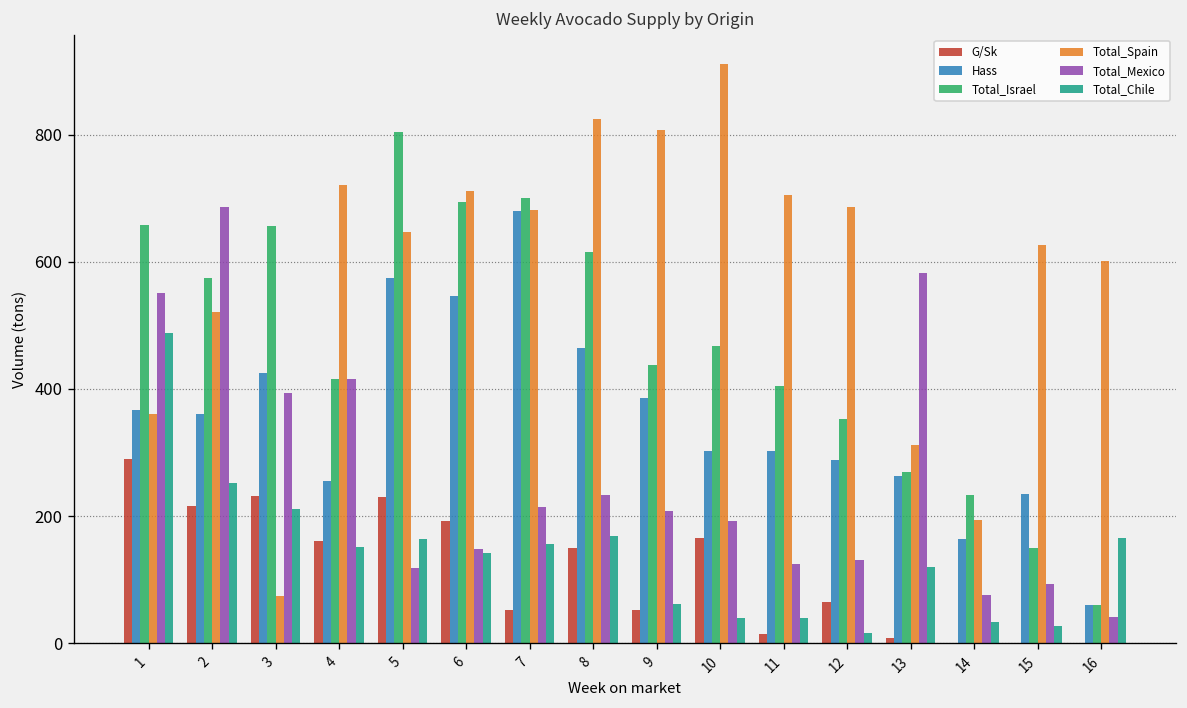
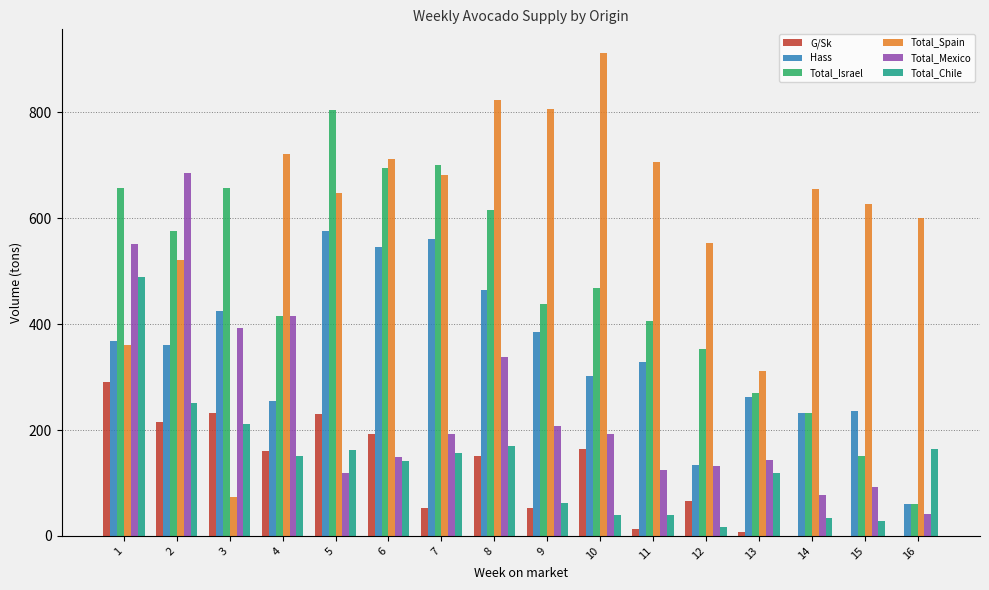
  {
    "G/Sk": {
      "1": 290,
      "2": 220,
      "3": 230,
      "4": 160,
      "5": 230,
      "6": 190,
      "7": 50,
      "8": 150,
      "9": 50,
      "10": 170,
      "11": 10,
      "12": 70,
      "13": 10,
      "14": 0,
      "15": 0,
      "16": 0
    },
    "Hass": {
      "1": 370,
      "2": 360,
      "3": 430,
      "4": 260,
      "5": 580,
      "6": 550,
-     "7": 680,
+     "7": 560,
      "8": 470,
      "9": 390,
      "10": 300,
-     "11": 300,
-     "12": 290,
+     "11": 330,
+     "12": 130,
      "13": 260,
-     "14": 160,
+     "14": 230,
      "15": 240,
      "16": 60
    },
    "Total_Spain": {
      "1": 360,
      "2": 520,
      "3": 70,
      "4": 720,
      "5": 650,
      "6": 710,
      "7": 680,
      "8": 820,
      "9": 810,
      "10": 910,
      "11": 710,
-     "12": 690,
+     "12": 550,
      "13": 310,
-     "14": 190,
+     "14": 660,
      "15": 630,
      "16": 600
    },
    "Total_Mexico": {
      "1": 550,
      "2": 690,
      "3": 390,
      "4": 420,
      "5": 120,
      "6": 150,
-     "7": 210,
-     "8": 230,
+     "7": 190,
+     "8": 340,
      "9": 210,
      "10": 190,
      "11": 120,
      "12": 130,
-     "13": 580,
+     "13": 140,
      "14": 80,
      "15": 90,
      "16": 40
    }
  }
